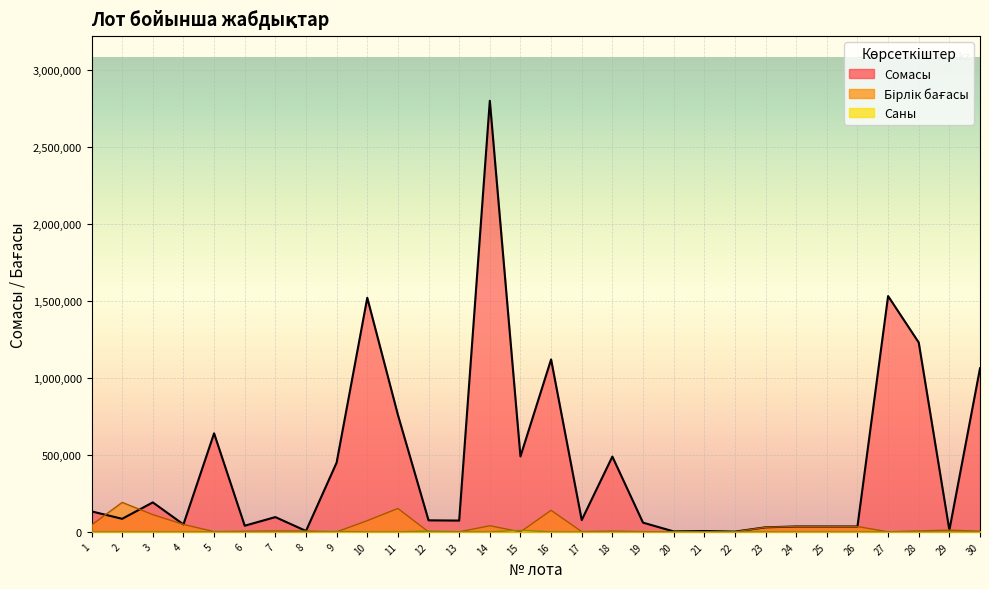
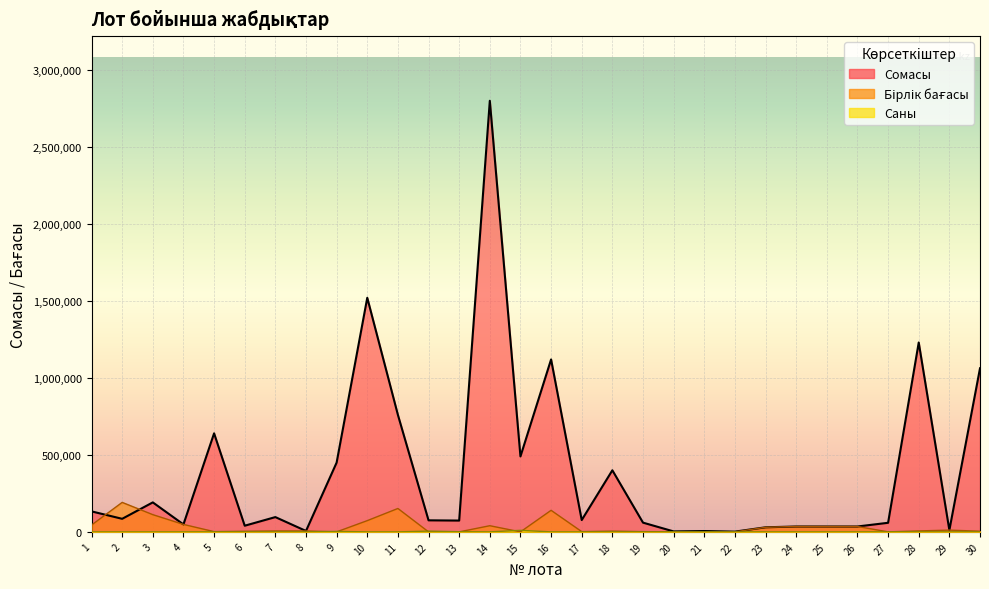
  {
    "Сомасы": {
      "1": "130,000",
      "2": "80,000",
      "3": "190,000",
      "5": "640,000",
      "6": "40,000",
      "7": "100,000",
      "9": "450,000",
      "10": "1,520,000",
      "11": "760,000",
      "12": "80,000",
      "13": "70,000",
      "14": "2,800,000",
      "15": "490,000",
      "16": "1,120,000",
      "17": "80,000",
-     "18": "490,000",
+     "18": "400,000",
      "19": "60,000",
-     "27": "1,530,000",
+     "27": "60,000",
      "28": "1,230,000",
      "30": "1,060,000"
    },
    "Бірлік бағасы": {
      "1": "40,000",
      "2": "190,000",
      "3": "110,000",
      "10": "70,000",
      "11": "150,000",
      "14": "40,000",
      "16": "140,000"
    },
    "Саны": {
      "1": "0",
      "2": "0",
      "3": "0",
      "4": "0",
      "10": "0",
      "11": "0",
      "14": "0",
      "16": "0",
      "23": "0",
      "24": "0",
      "25": "0",
      "26": "0"
    }
  }
